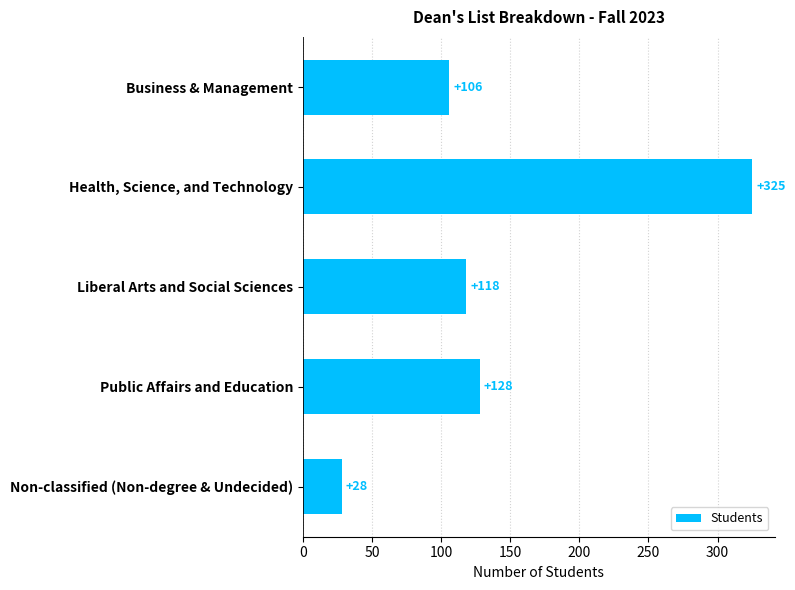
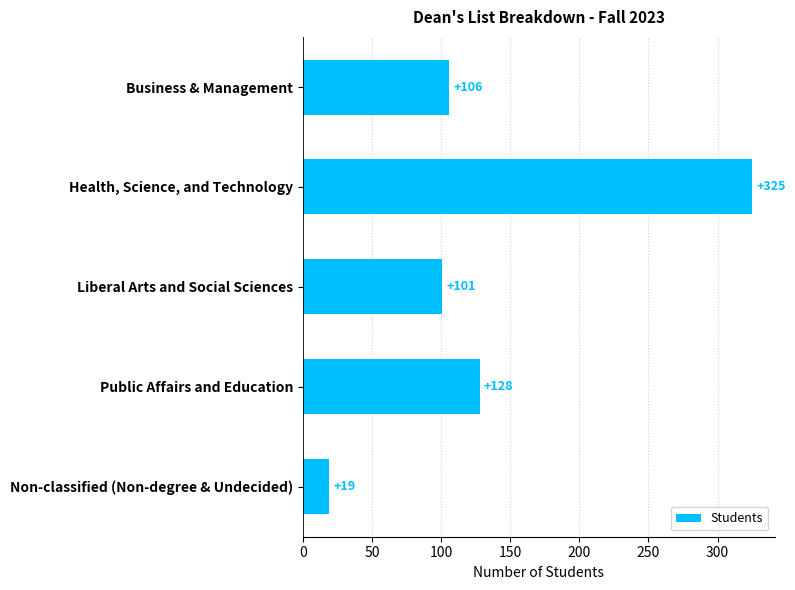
  {
    "Business & Management": "+106",
    "Health, Science, and Technology": "+325",
-   "Liberal Arts and Social Sciences": "+118",
+   "Liberal Arts and Social Sciences": "+101",
    "Public Affairs and Education": "+128",
-   "Non-classified (Non-degree & Undecided)": "+28"
+   "Non-classified (Non-degree & Undecided)": "+19"
  }
